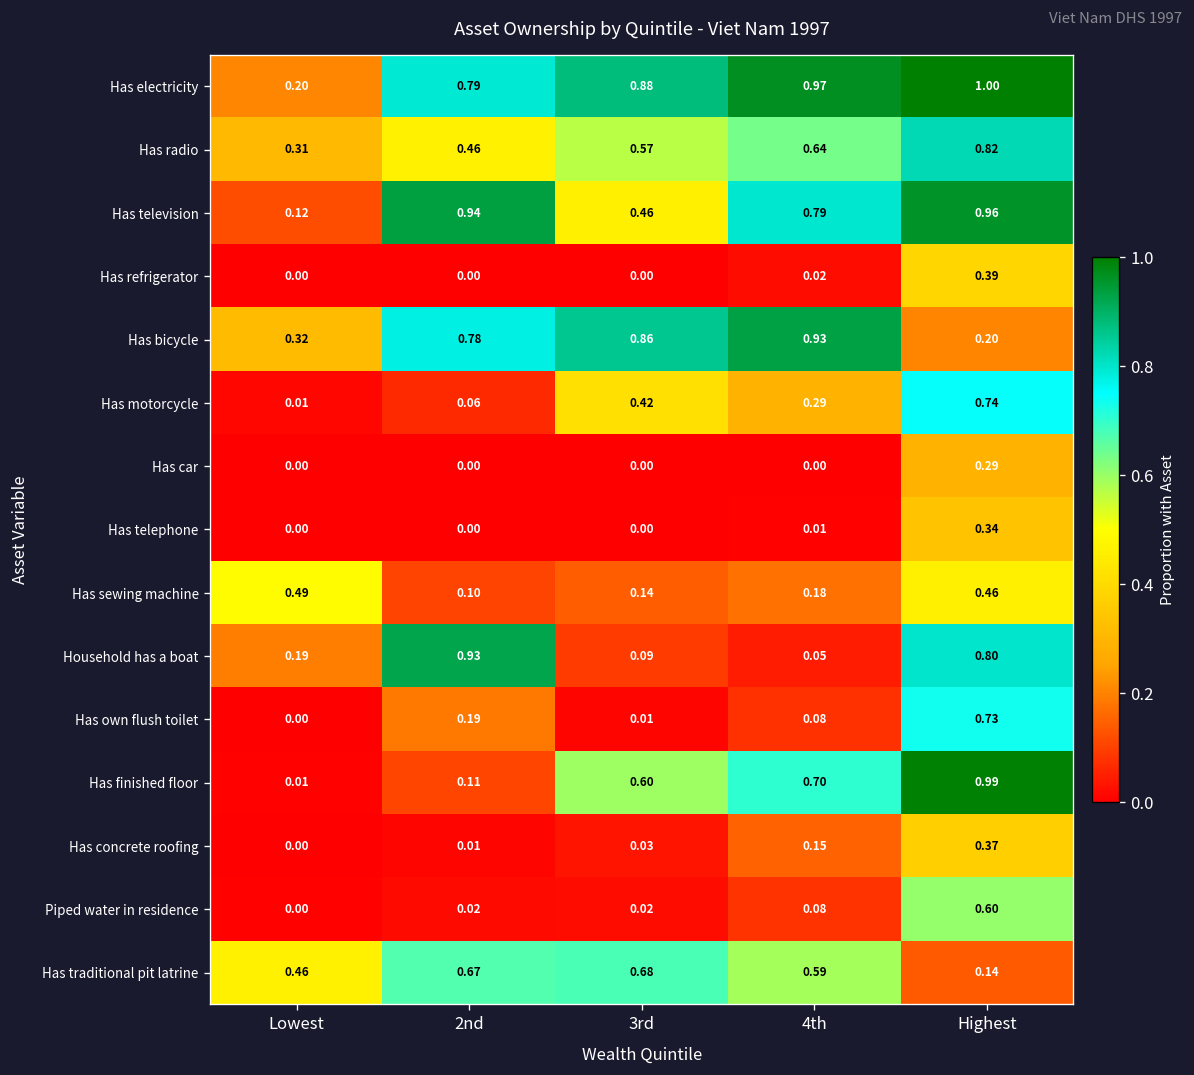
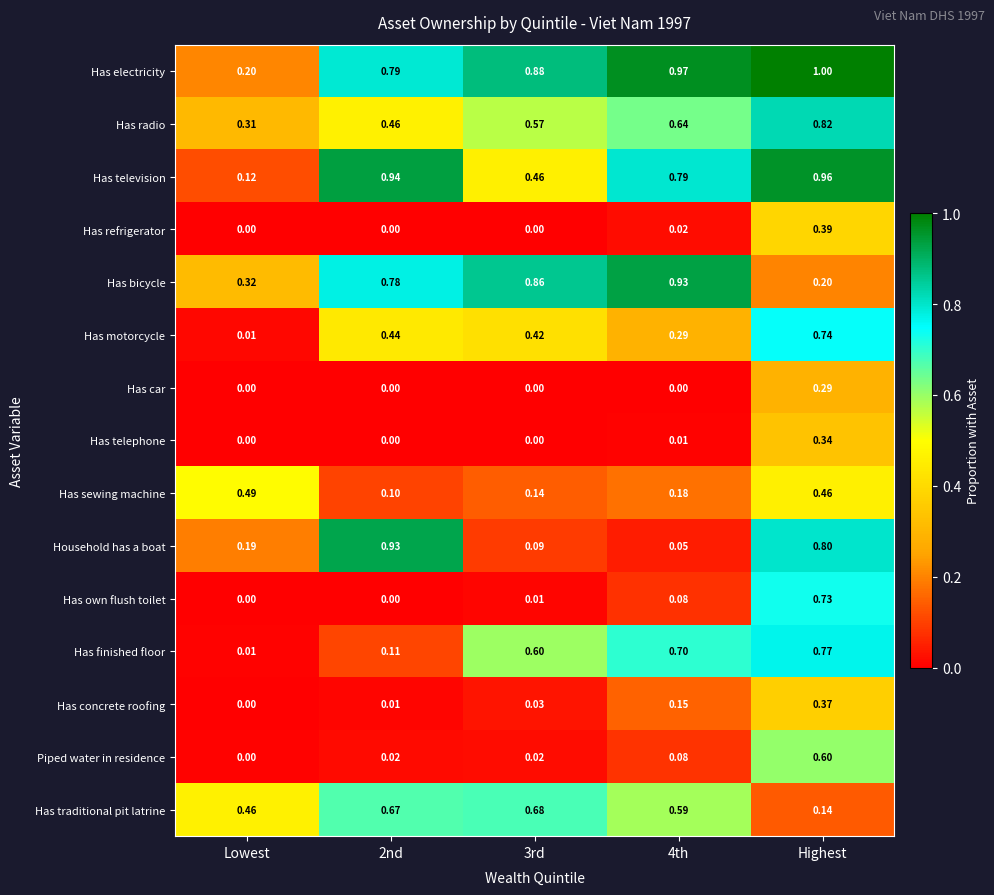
  {
    "Has electricity": {
      "Lowest": 0.20,
      "2nd": 0.79,
      "3rd": 0.88,
      "4th": 0.97,
      "Highest": 1.00
    },
    "Has radio": {
      "Lowest": 0.31,
      "2nd": 0.46,
      "3rd": 0.57,
      "4th": 0.64,
      "Highest": 0.82
    },
    "Has television": {
      "Lowest": 0.12,
      "2nd": 0.94,
      "3rd": 0.46,
      "4th": 0.79,
      "Highest": 0.96
    },
    "Has refrigerator": {
      "Lowest": 0.00,
      "2nd": 0.00,
      "3rd": 0.00,
      "4th": 0.02,
      "Highest": 0.39
    },
    "Has bicycle": {
      "Lowest": 0.32,
      "2nd": 0.78,
      "3rd": 0.86,
      "4th": 0.93,
      "Highest": 0.20
    },
    "Has motorcycle": {
      "Lowest": 0.01,
-     "2nd": 0.06,
+     "2nd": 0.44,
      "3rd": 0.42,
      "4th": 0.29,
      "Highest": 0.74
    },
    "Has car": {
      "Lowest": 0.00,
      "2nd": 0.00,
      "3rd": 0.00,
      "4th": 0.00,
      "Highest": 0.29
    },
    "Has telephone": {
      "Lowest": 0.00,
      "2nd": 0.00,
      "3rd": 0.00,
      "4th": 0.01,
      "Highest": 0.34
    },
    "Has sewing machine": {
      "Lowest": 0.49,
      "2nd": 0.10,
      "3rd": 0.14,
      "4th": 0.18,
      "Highest": 0.46
    },
    "Household has a boat": {
      "Lowest": 0.19,
      "2nd": 0.93,
      "3rd": 0.09,
      "4th": 0.05,
      "Highest": 0.80
    },
    "Has own flush toilet": {
      "Lowest": 0.00,
-     "2nd": 0.19,
+     "2nd": 0.00,
      "3rd": 0.01,
      "4th": 0.08,
      "Highest": 0.73
    },
    "Has finished floor": {
      "Lowest": 0.01,
      "2nd": 0.11,
      "3rd": 0.60,
      "4th": 0.70,
-     "Highest": 0.99
+     "Highest": 0.77
    },
    "Has concrete roofing": {
      "Lowest": 0.00,
      "2nd": 0.01,
      "3rd": 0.03,
      "4th": 0.15,
      "Highest": 0.37
    },
    "Piped water in residence": {
      "Lowest": 0.00,
      "2nd": 0.02,
      "3rd": 0.02,
      "4th": 0.08,
      "Highest": 0.60
    },
    "Has traditional pit latrine": {
      "Lowest": 0.46,
      "2nd": 0.67,
      "3rd": 0.68,
      "4th": 0.59,
      "Highest": 0.14
    }
  }
